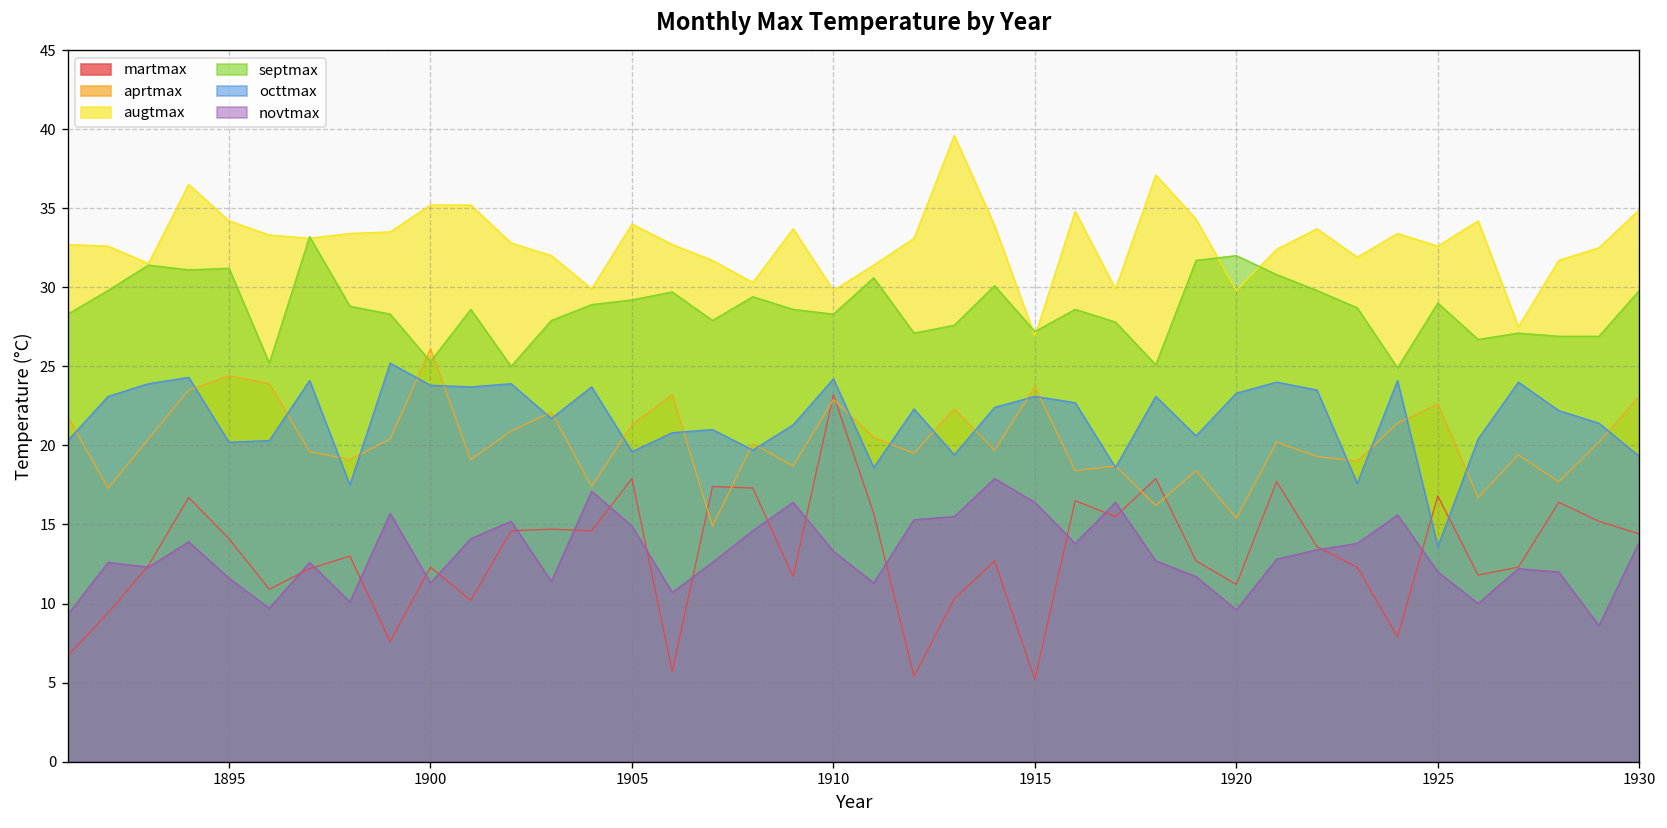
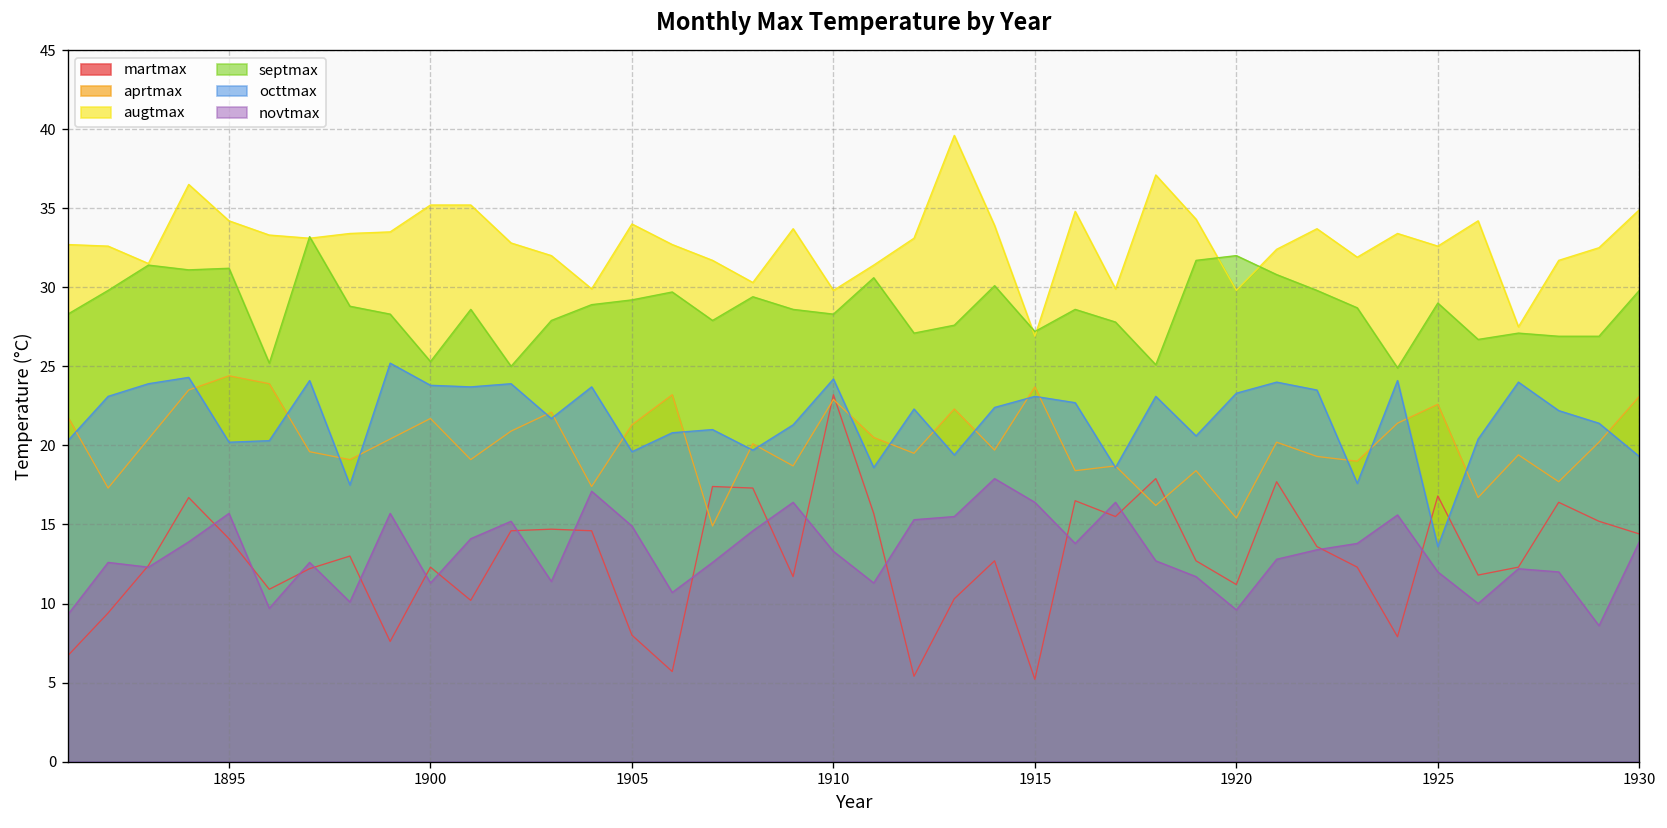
  {
    "martmax": {
      "1895": 14.1,
      "1900": 12.3,
-     "1905": 17.9,
+     "1905": 8.0,
      "1910": 23.2,
      "1915": 5.2,
      "1920": 11.2,
      "1925": 16.8,
      "1930": 14.4
    },
    "aprtmax": {
      "1895": 24.4,
-     "1900": 26.1,
+     "1900": 21.7,
      "1905": 21.3,
      "1910": 22.9,
      "1915": 23.7,
      "1920": 15.4,
      "1925": 22.6,
      "1930": 23.1
    },
    "augtmax": {
      "1895": 34.2,
      "1900": 35.2,
      "1905": 34.0,
      "1910": 29.8,
      "1915": 26.9,
      "1920": 29.8,
      "1925": 32.6,
      "1930": 34.9
    },
    "septmax": {
      "1895": 31.2,
      "1900": 25.3,
      "1905": 29.2,
      "1910": 28.3,
      "1915": 27.2,
      "1920": 32.0,
      "1925": 29.0,
      "1930": 29.8
    },
    "octtmax": {
      "1895": 20.2,
      "1900": 23.8,
      "1905": 19.6,
      "1910": 24.2,
      "1915": 23.1,
      "1920": 23.3,
      "1925": 13.6,
      "1930": 19.3
    },
    "novtmax": {
-     "1895": 11.6,
+     "1895": 15.7,
      "1900": 11.3,
      "1905": 14.9,
      "1910": 13.3,
      "1915": 16.4,
      "1920": 9.6,
      "1925": 12.0,
      "1930": 13.9
    }
  }
